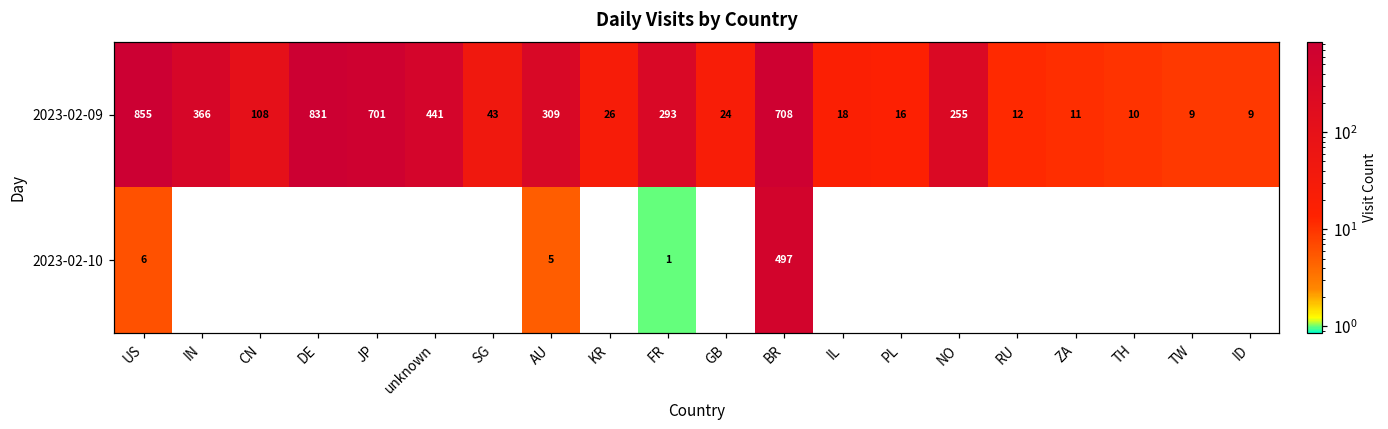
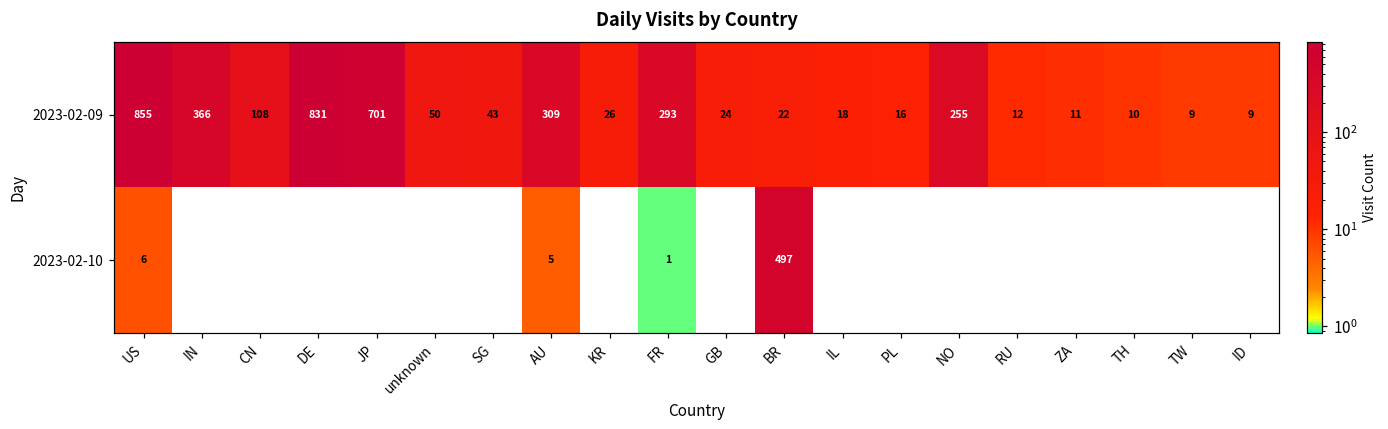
  {
    "2023-02-09": {
      "US": 855,
      "IN": 366,
      "CN": 108,
      "DE": 831,
      "JP": 701,
-     "unknown": 441,
+     "unknown": 50,
      "SG": 43,
      "AU": 309,
      "KR": 26,
      "FR": 293,
      "GB": 24,
-     "BR": 708,
+     "BR": 22,
      "IL": 18,
      "PL": 16,
      "NO": 255,
      "RU": 12,
      "ZA": 11,
      "TH": 10,
      "TW": 9,
      "ID": 9
    },
    "2023-02-10": {
      "US": 6,
      "AU": 5,
      "FR": 1,
      "BR": 497
    }
  }
